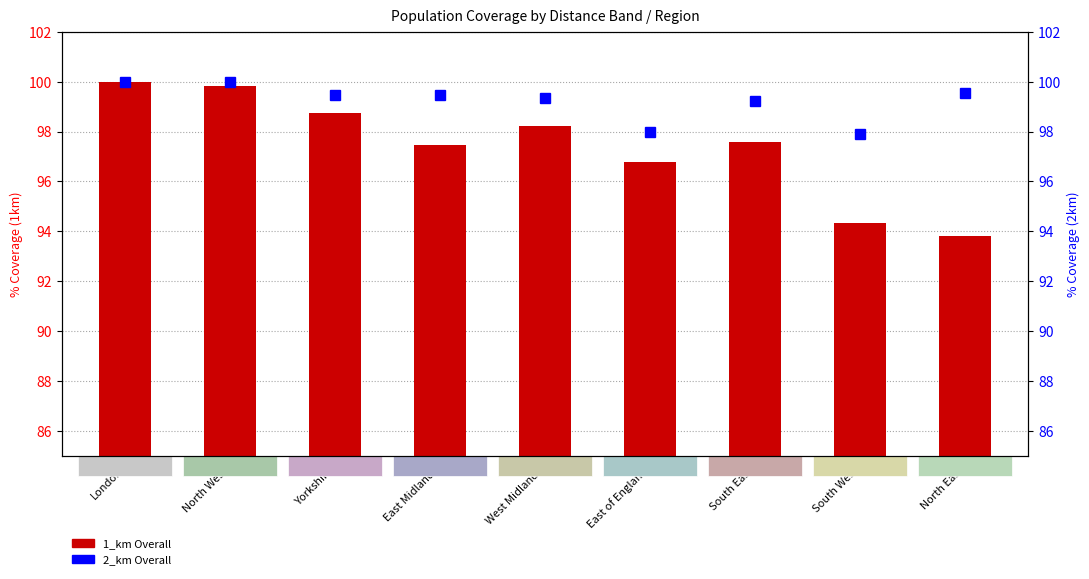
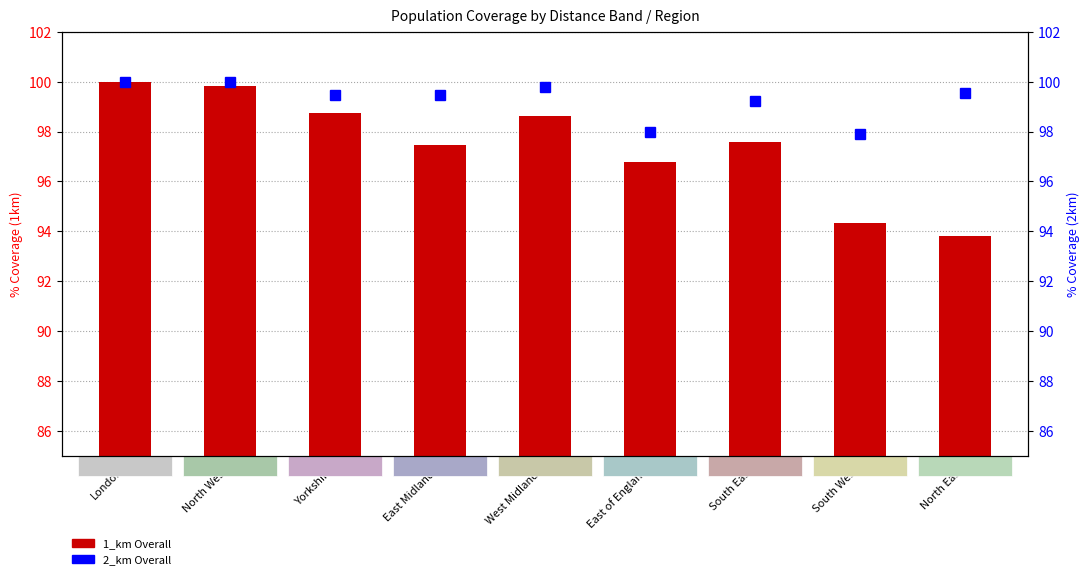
  {
    "1_km Overall": {
      "London": 100.0,
      "North West": 99.8,
      "Yorkshire": 98.7,
      "East Midlands": 97.5,
-     "West Midlands": 98.2,
+     "West Midlands": 98.6,
      "East of England": 96.8,
      "South East": 97.6,
      "South West": 94.3,
      "North East": 93.8
    },
    "2_km Overall": {
      "London": 100.0,
      "North West": 100.0,
      "Yorkshire": 99.5,
      "East Midlands": 99.5,
-     "West Midlands": 99.3,
+     "West Midlands": 99.8,
      "East of England": 98.0,
      "South East": 99.2,
      "South West": 97.9,
      "North East": 99.6
    }
  }
